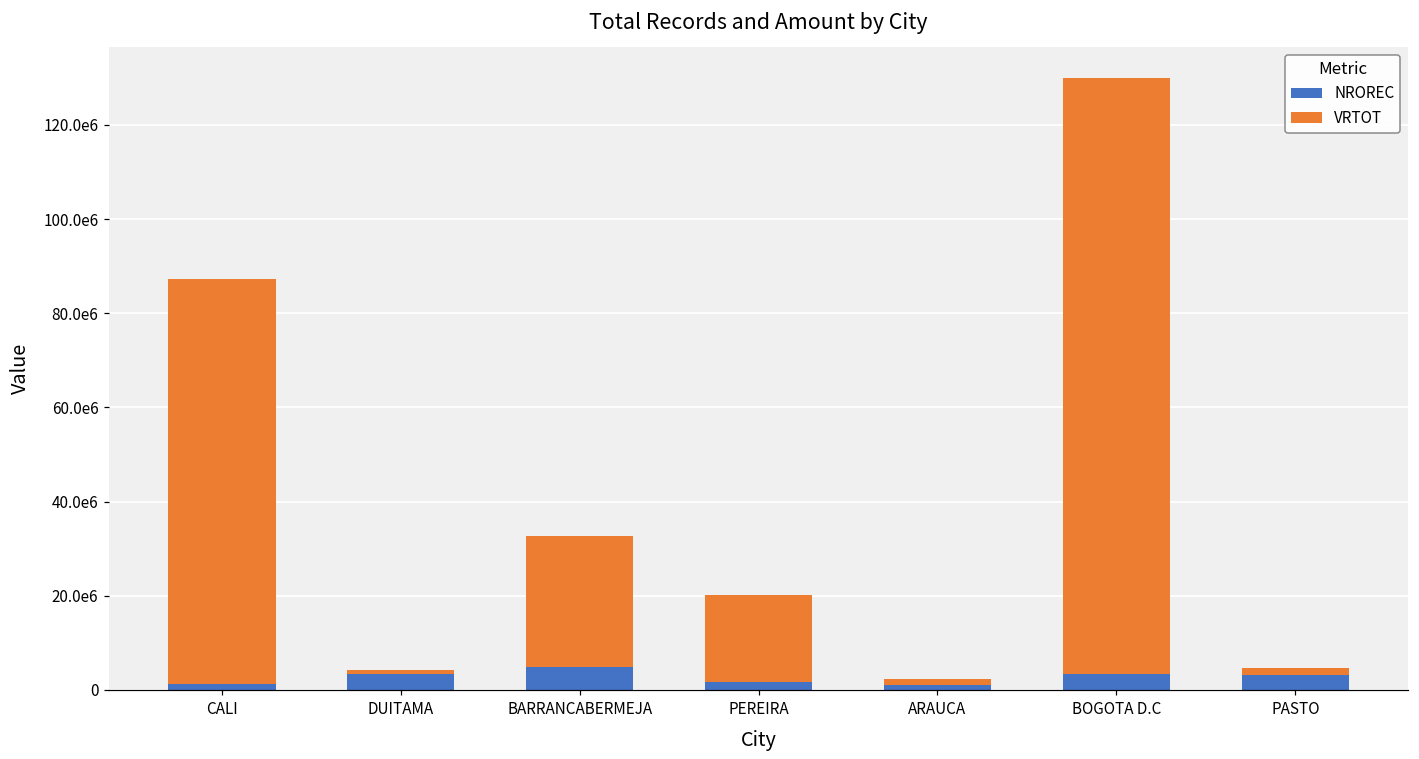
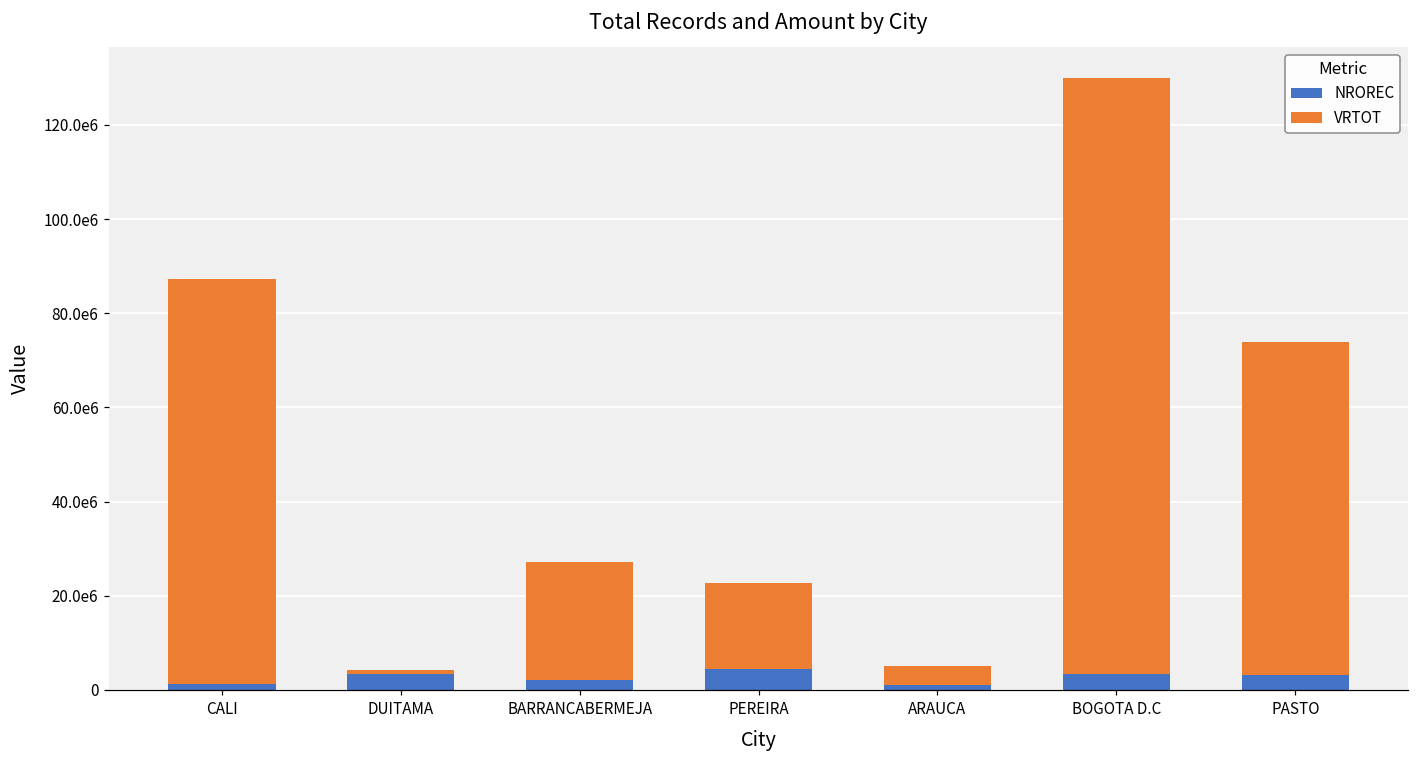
  {
    "NROREC": {
      "CALI": 1000000,
      "DUITAMA": 3000000,
-     "BARRANCABERMEJA": 5000000,
-     "PEREIRA": 2000000,
+     "BARRANCABERMEJA": 2000000,
+     "PEREIRA": 4000000,
      "ARAUCA": 1000000,
      "BOGOTA D.C": 3000000,
      "PASTO": 3000000
    },
    "VRTOT": {
      "CALI": 86000000,
      "DUITAMA": 1000000,
-     "BARRANCABERMEJA": 28000000,
+     "BARRANCABERMEJA": 25000000,
      "PEREIRA": 18000000,
-     "ARAUCA": 1000000,
+     "ARAUCA": 4000000,
      "BOGOTA D.C": 127000000,
-     "PASTO": 2000000
+     "PASTO": 71000000
    }
  }
